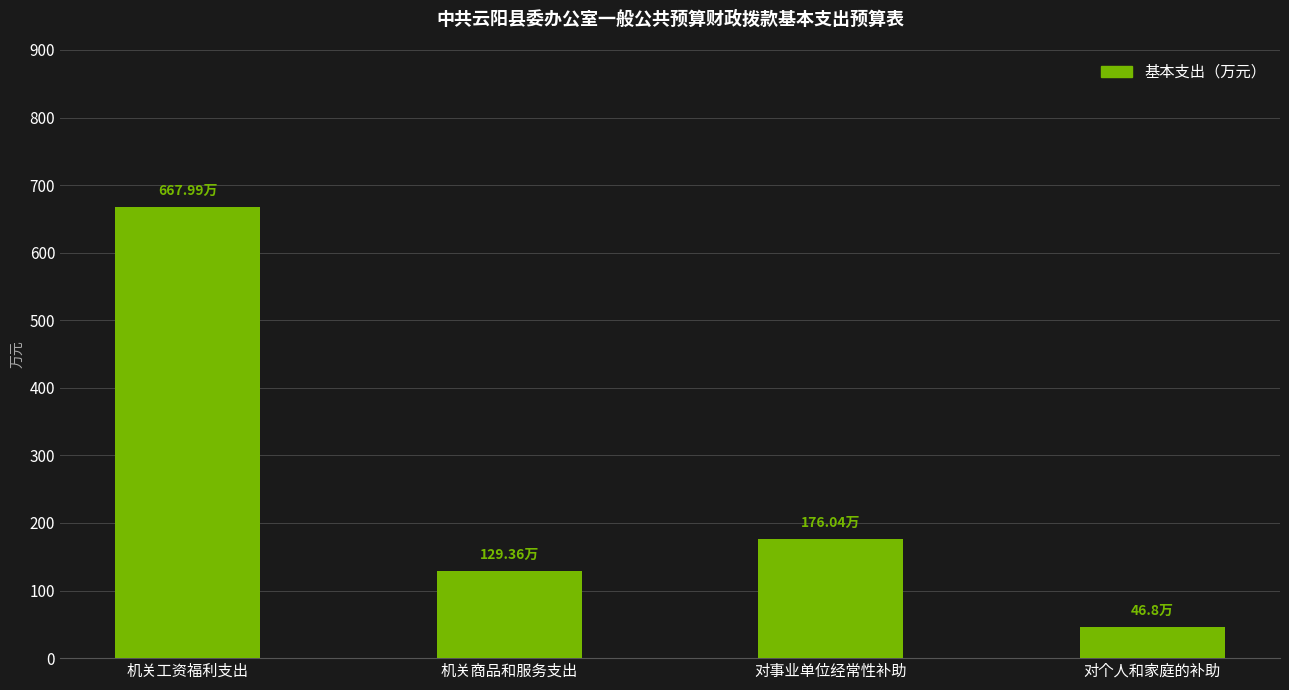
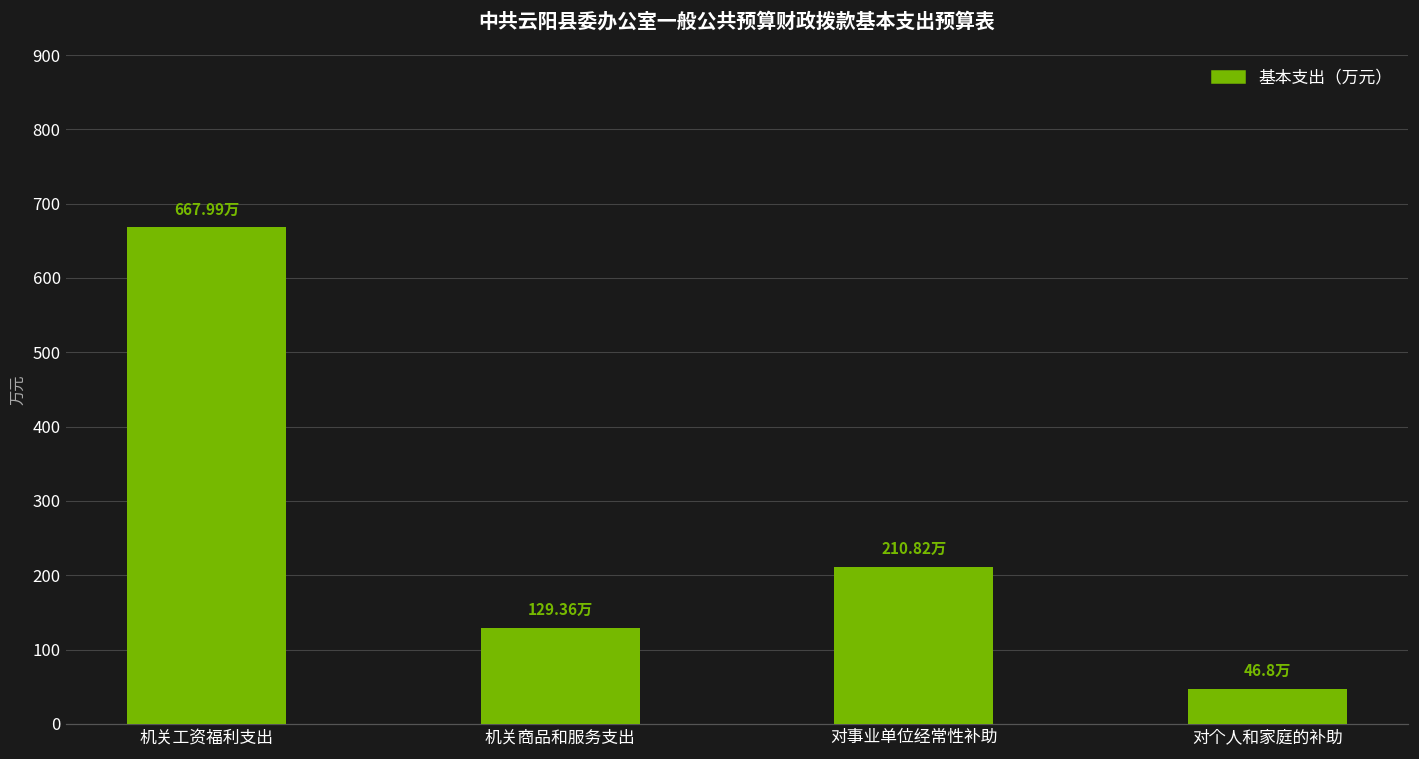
  {
    "机关工资福利支出": "667.99万",
    "机关商品和服务支出": "129.36万",
-   "对事业单位经常性补助": "176.04万",
+   "对事业单位经常性补助": "210.82万",
    "对个人和家庭的补助": "46.8万"
  }
